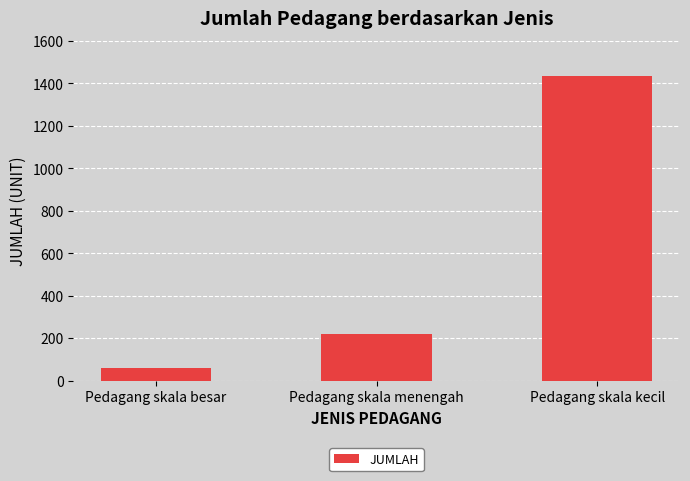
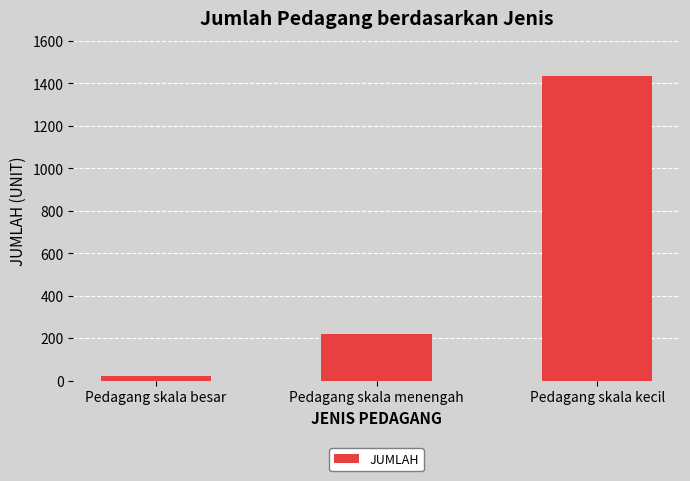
  {
-   "Pedagang skala besar": 60,
+   "Pedagang skala besar": 20,
    "Pedagang skala menengah": 220,
    "Pedagang skala kecil": 1440
  }
